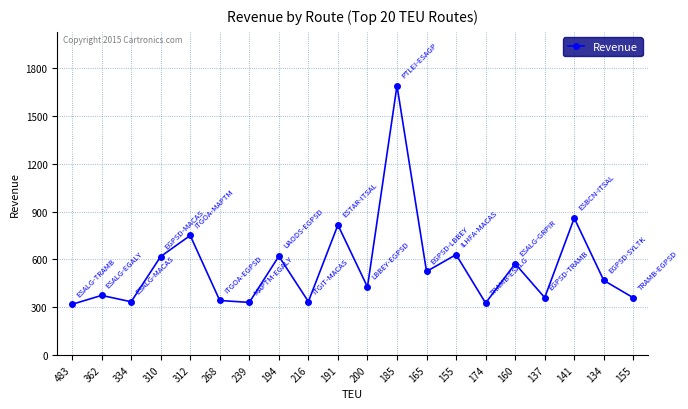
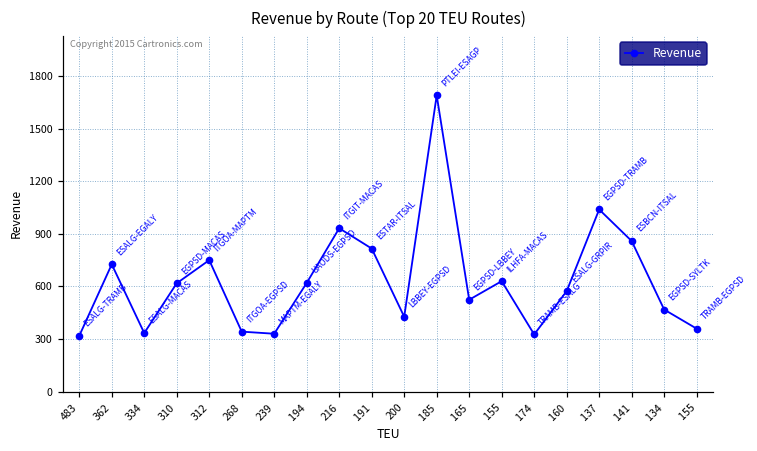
  {
    "483": 320,
-   "362": 370,
+   "362": 730,
    "334": 330,
    "310": 620,
    "312": 750,
    "268": 340,
    "239": 330,
    "194": 620,
-   "216": 340,
+   "216": 930,
    "191": 820,
    "200": 430,
    "185": 1690,
    "165": 520,
    "174": 330,
    "160": 570,
-   "137": 360,
+   "137": 1040,
    "141": 860,
    "134": 470
  }
